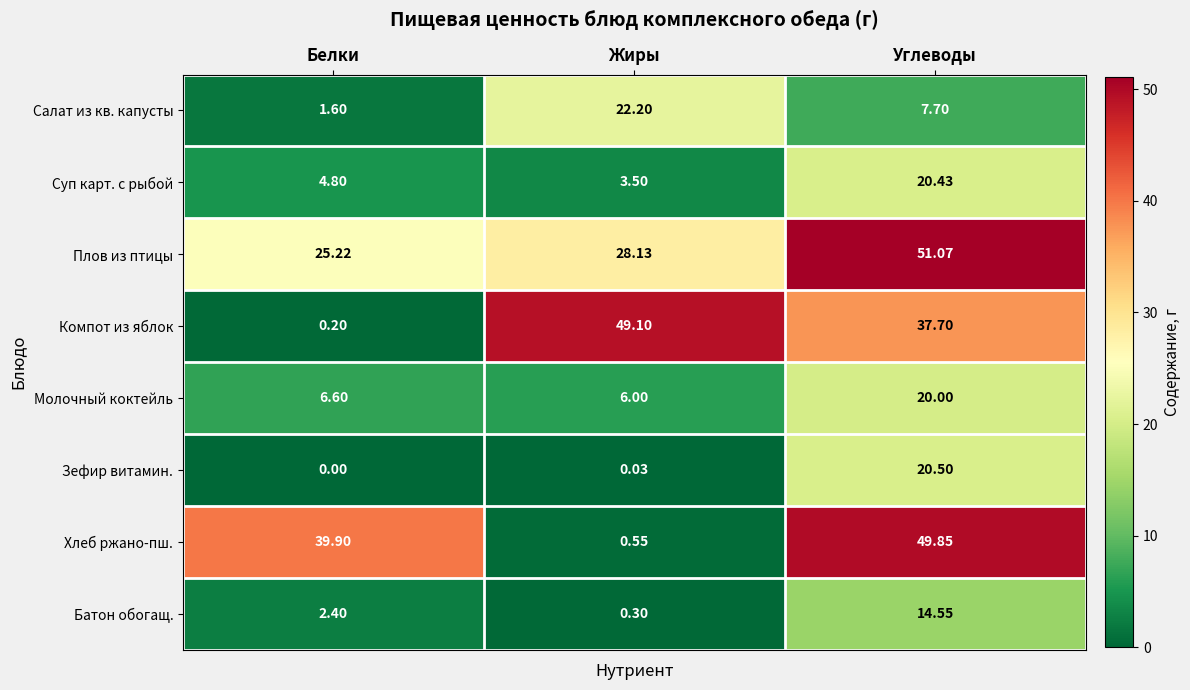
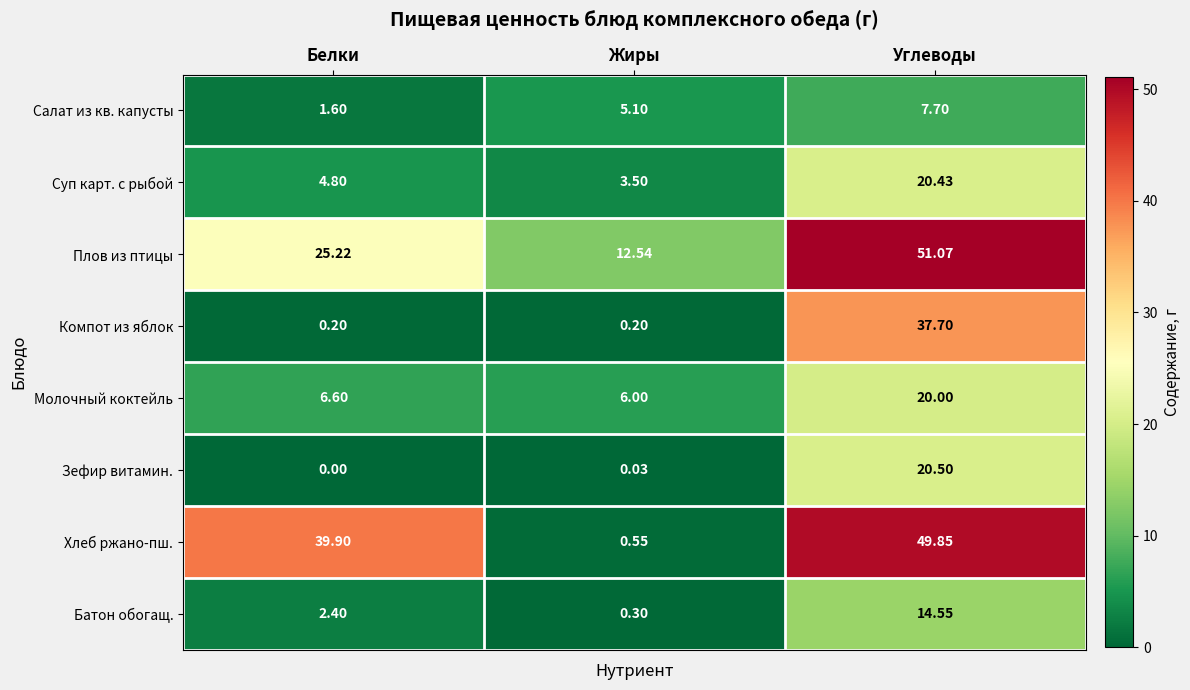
  {
    "Салат из кв. капусты": {
      "Белки": 1.60,
-     "Жиры": 22.20,
+     "Жиры": 5.10,
      "Углеводы": 7.70
    },
    "Суп карт. с рыбой": {
      "Белки": 4.80,
      "Жиры": 3.50,
      "Углеводы": 20.43
    },
    "Плов из птицы": {
      "Белки": 25.22,
-     "Жиры": 28.13,
+     "Жиры": 12.54,
      "Углеводы": 51.07
    },
    "Компот из яблок": {
      "Белки": 0.20,
-     "Жиры": 49.10,
+     "Жиры": 0.20,
      "Углеводы": 37.70
    },
    "Молочный коктейль": {
      "Белки": 6.60,
      "Жиры": 6.00,
      "Углеводы": 20.00
    },
    "Зефир витамин.": {
      "Белки": 0.00,
      "Жиры": 0.03,
      "Углеводы": 20.50
    },
    "Хлеб ржано-пш.": {
      "Белки": 39.90,
      "Жиры": 0.55,
      "Углеводы": 49.85
    },
    "Батон обогащ.": {
      "Белки": 2.40,
      "Жиры": 0.30,
      "Углеводы": 14.55
    }
  }
